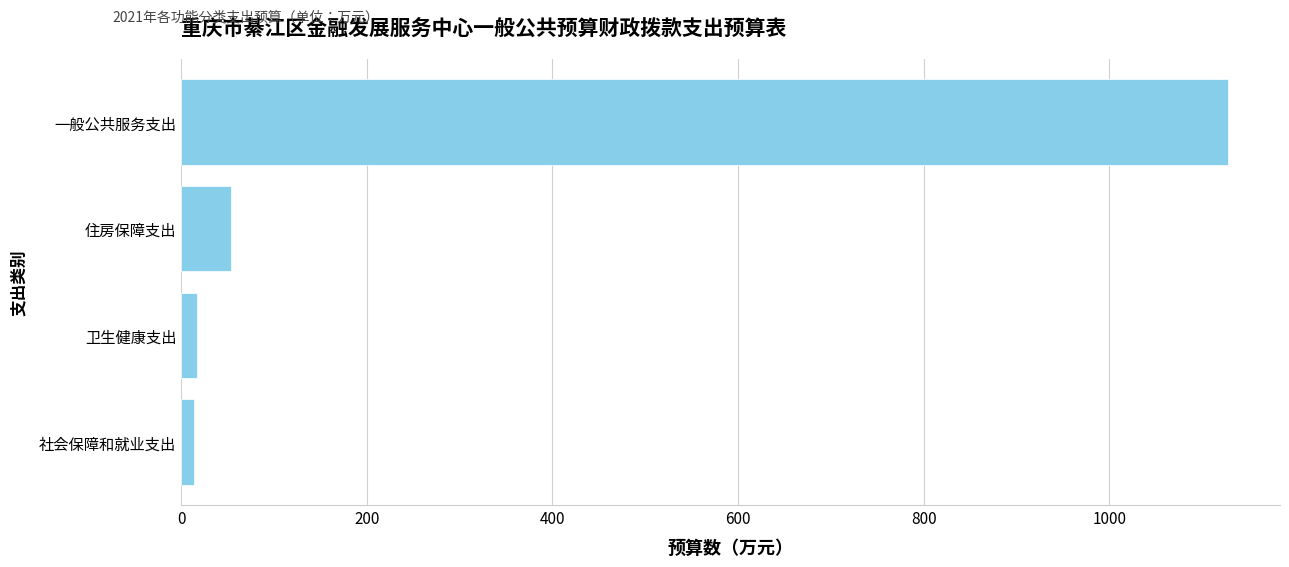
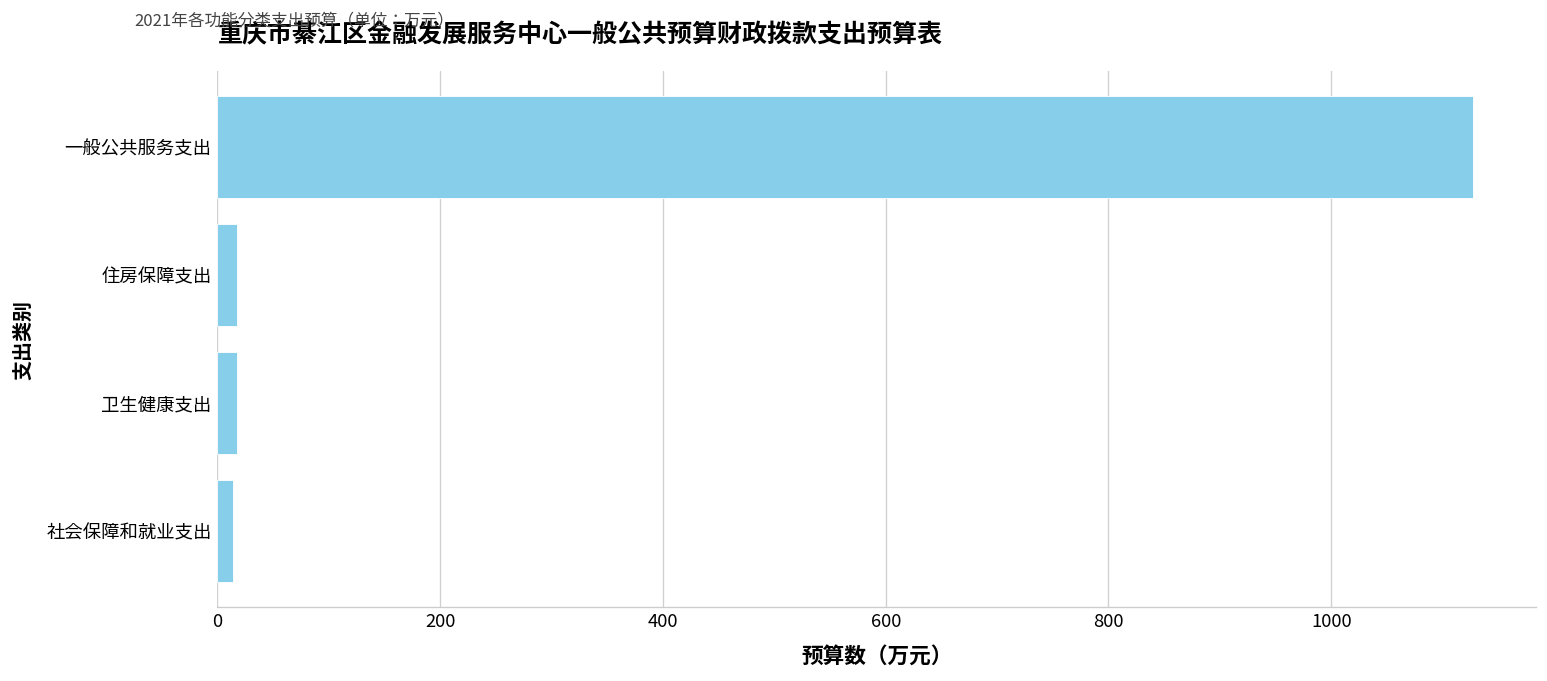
  {
    "一般公共服务支出": 1130,
-   "住房保障支出": 50,
+   "住房保障支出": 20,
    "卫生健康支出": 20,
    "社会保障和就业支出": 10
  }
